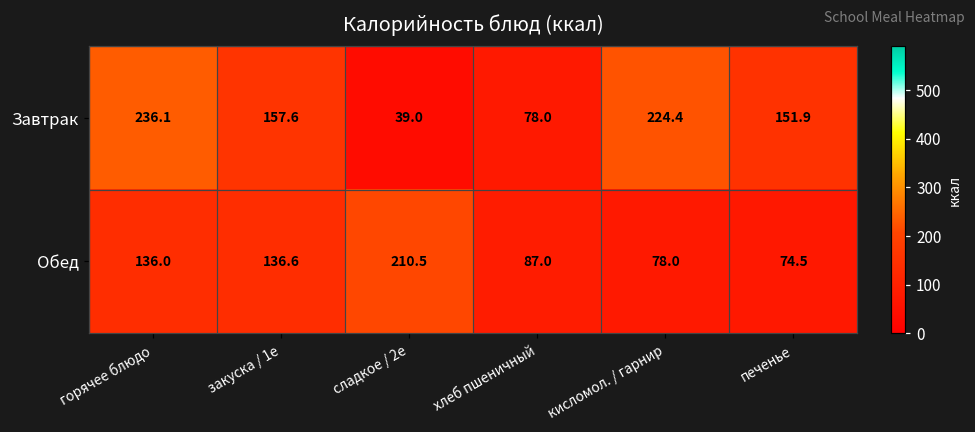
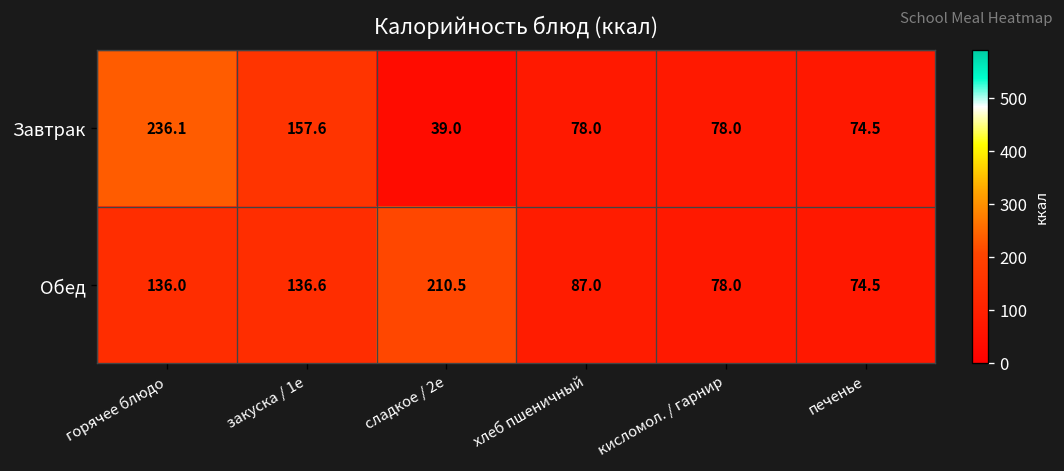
  {
    "Завтрак": {
      "горячее блюдо": 236.1,
      "закуска / 1е": 157.6,
      "сладкое / 2е": 39.0,
      "хлеб пшеничный": 78.0,
-     "кисломол. / гарнир": 224.4,
-     "печенье": 151.9
+     "кисломол. / гарнир": 78.0,
+     "печенье": 74.5
    },
    "Обед": {
      "горячее блюдо": 136.0,
      "закуска / 1е": 136.6,
      "сладкое / 2е": 210.5,
      "хлеб пшеничный": 87.0,
      "кисломол. / гарнир": 78.0,
      "печенье": 74.5
    }
  }
